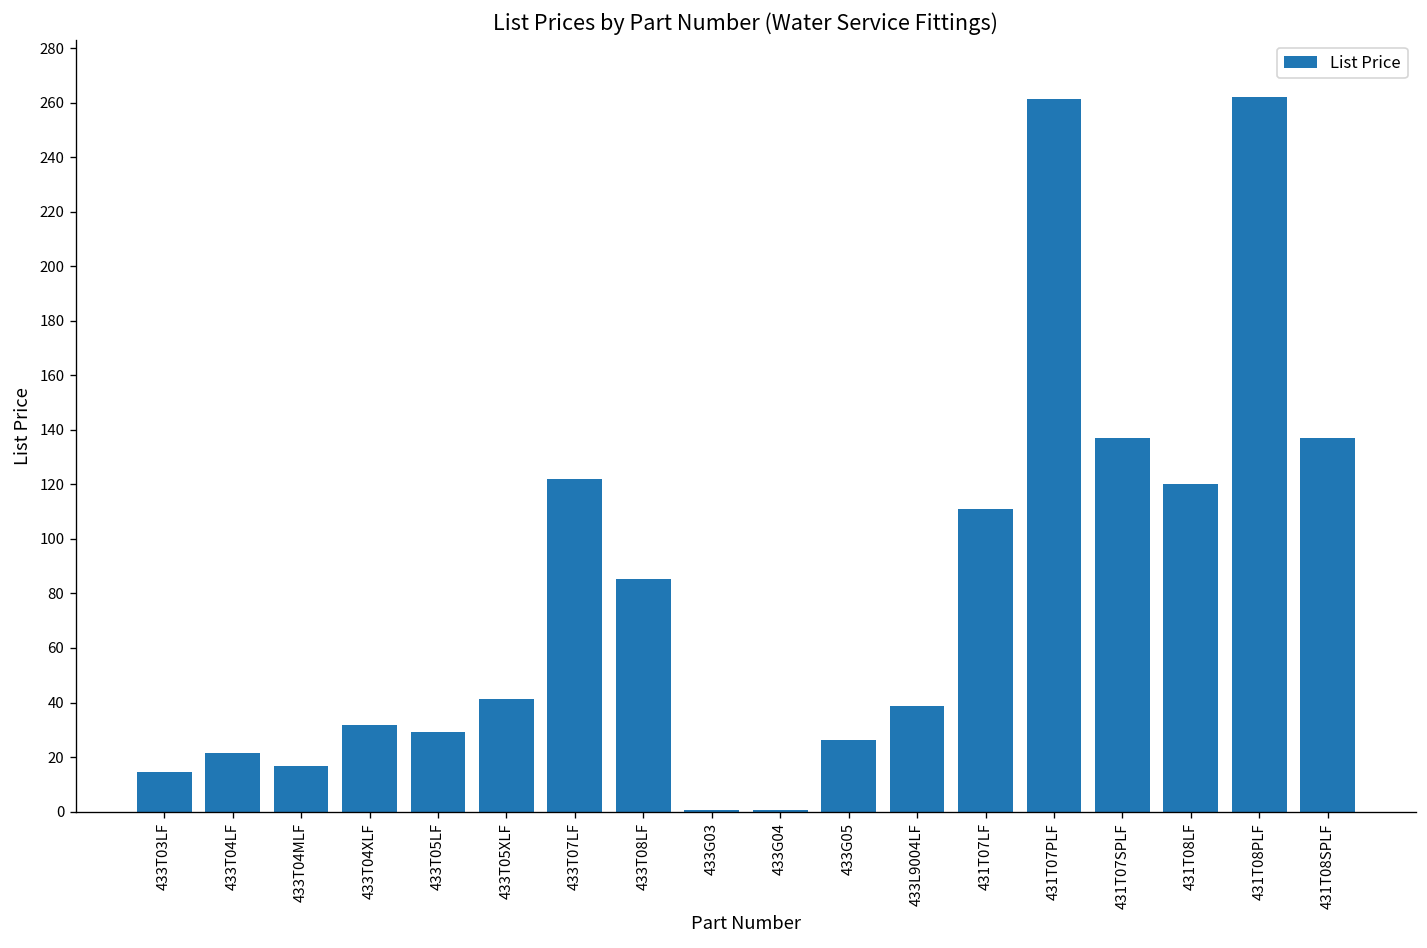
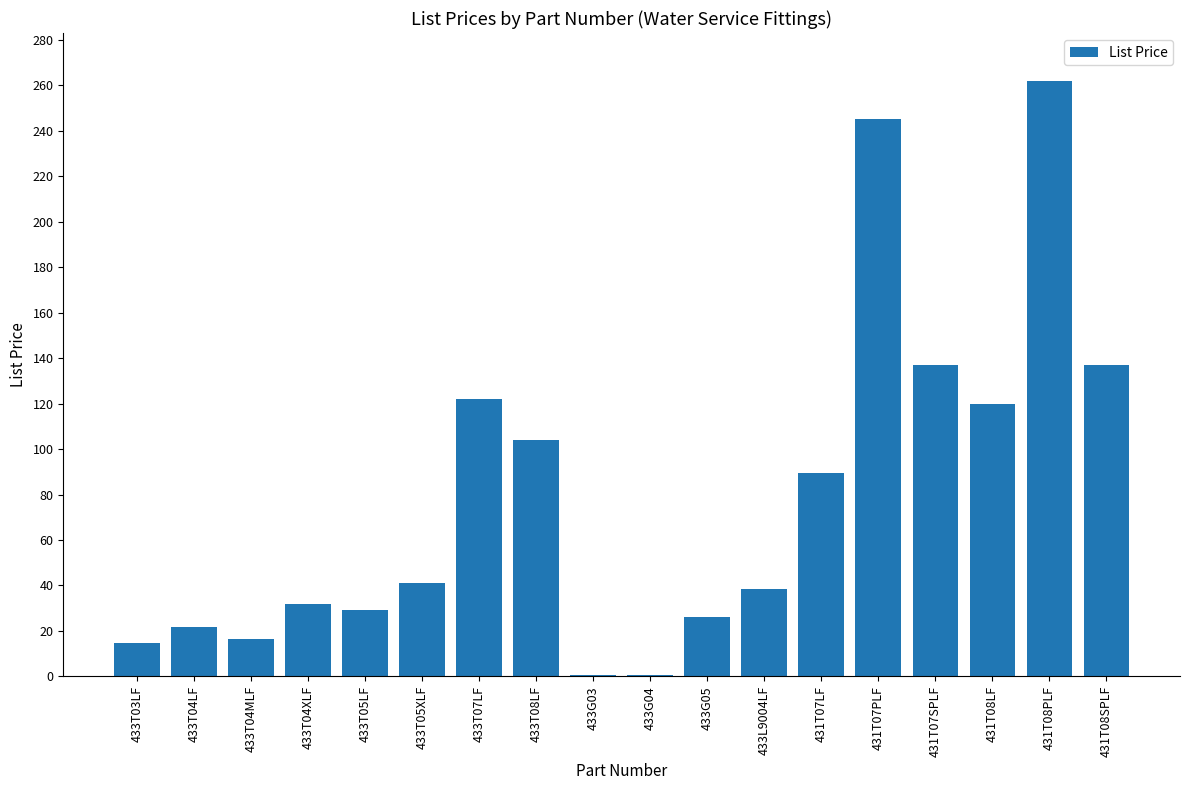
  {
    "433T03LF": 15,
    "433T04LF": 22,
    "433T04MLF": 17,
    "433T04XLF": 32,
    "433T05LF": 29,
    "433T05XLF": 41,
    "433T07LF": 122,
-   "433T08LF": 85,
+   "433T08LF": 104,
    "433G05": 26,
    "433L9004LF": 39,
-   "431T07LF": 111,
-   "431T07PLF": 261,
+   "431T07LF": 89,
+   "431T07PLF": 245,
    "431T07SPLF": 137,
    "431T08LF": 120,
    "431T08PLF": 262,
    "431T08SPLF": 137
  }
